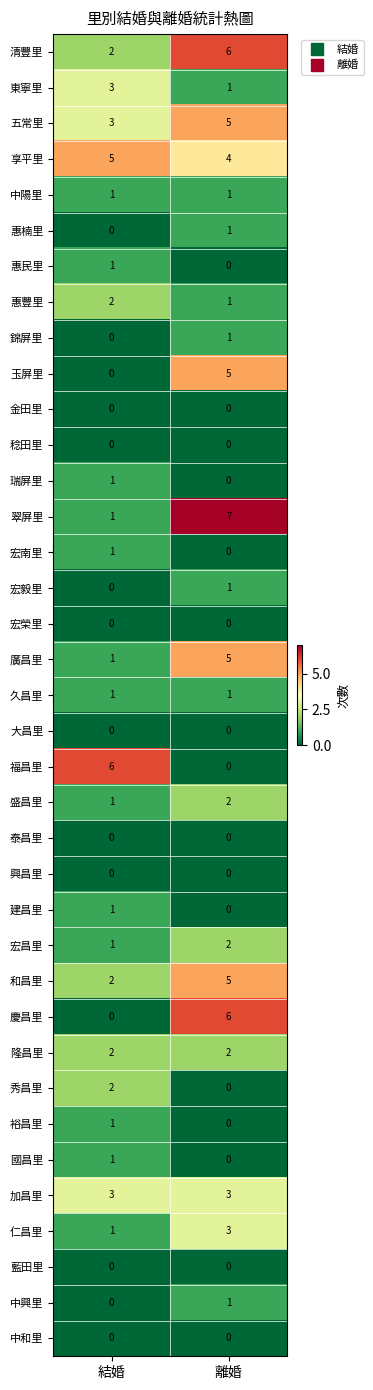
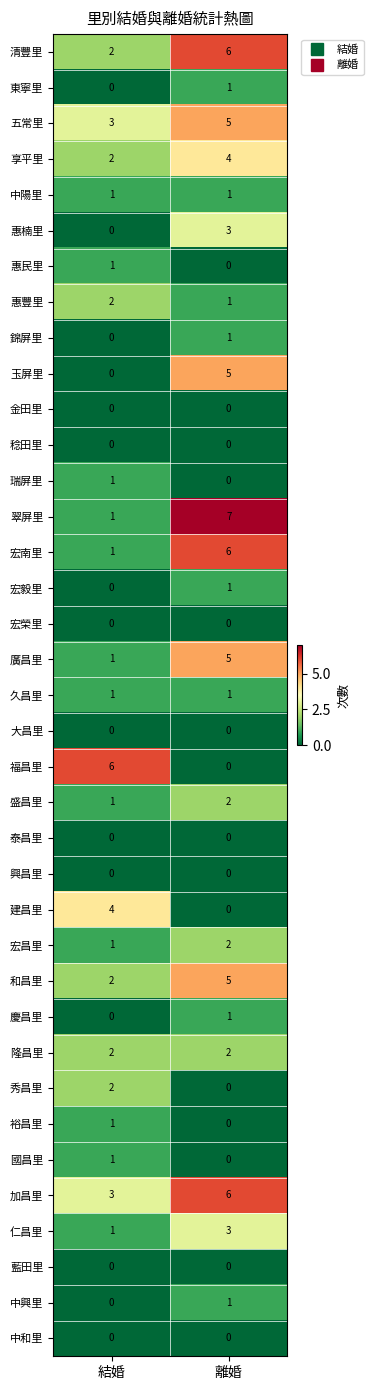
  {
    "清豐里": {
      "結婚": 2,
      "離婚": 6
    },
    "東寧里": {
-     "結婚": 3,
+     "結婚": 0,
      "離婚": 1
    },
    "五常里": {
      "結婚": 3,
      "離婚": 5
    },
    "享平里": {
-     "結婚": 5,
+     "結婚": 2,
      "離婚": 4
    },
    "中陽里": {
      "結婚": 1,
      "離婚": 1
    },
    "惠楠里": {
      "結婚": 0,
-     "離婚": 1
+     "離婚": 3
    },
    "惠民里": {
      "結婚": 1,
      "離婚": 0
    },
    "惠豐里": {
      "結婚": 2,
      "離婚": 1
    },
    "錦屏里": {
      "結婚": 0,
      "離婚": 1
    },
    "玉屏里": {
      "結婚": 0,
      "離婚": 5
    },
    "金田里": {
      "結婚": 0,
      "離婚": 0
    },
    "稔田里": {
      "結婚": 0,
      "離婚": 0
    },
    "瑞屏里": {
      "結婚": 1,
      "離婚": 0
    },
    "翠屏里": {
      "結婚": 1,
      "離婚": 7
    },
    "宏南里": {
      "結婚": 1,
-     "離婚": 0
+     "離婚": 6
    },
    "宏毅里": {
      "結婚": 0,
      "離婚": 1
    },
    "宏榮里": {
      "結婚": 0,
      "離婚": 0
    },
    "廣昌里": {
      "結婚": 1,
      "離婚": 5
    },
    "久昌里": {
      "結婚": 1,
      "離婚": 1
    },
    "大昌里": {
      "結婚": 0,
      "離婚": 0
    },
    "福昌里": {
      "結婚": 6,
      "離婚": 0
    },
    "盛昌里": {
      "結婚": 1,
      "離婚": 2
    },
    "泰昌里": {
      "結婚": 0,
      "離婚": 0
    },
    "興昌里": {
      "結婚": 0,
      "離婚": 0
    },
    "建昌里": {
-     "結婚": 1,
+     "結婚": 4,
      "離婚": 0
    },
    "宏昌里": {
      "結婚": 1,
      "離婚": 2
    },
    "和昌里": {
      "結婚": 2,
      "離婚": 5
    },
    "慶昌里": {
      "結婚": 0,
-     "離婚": 6
+     "離婚": 1
    },
    "隆昌里": {
      "結婚": 2,
      "離婚": 2
    },
    "秀昌里": {
      "結婚": 2,
      "離婚": 0
    },
    "裕昌里": {
      "結婚": 1,
      "離婚": 0
    },
    "國昌里": {
      "結婚": 1,
      "離婚": 0
    },
    "加昌里": {
      "結婚": 3,
-     "離婚": 3
+     "離婚": 6
    },
    "仁昌里": {
      "結婚": 1,
      "離婚": 3
    },
    "藍田里": {
      "結婚": 0,
      "離婚": 0
    },
    "中興里": {
      "結婚": 0,
      "離婚": 1
    },
    "中和里": {
      "結婚": 0,
      "離婚": 0
    }
  }
